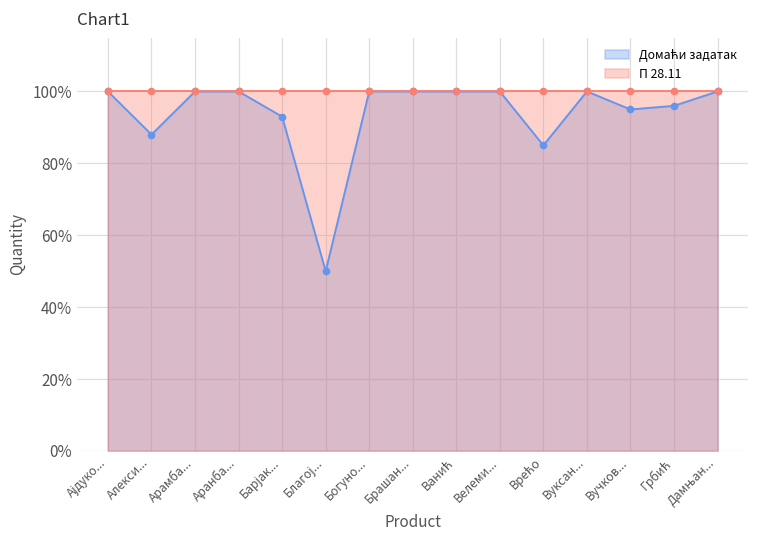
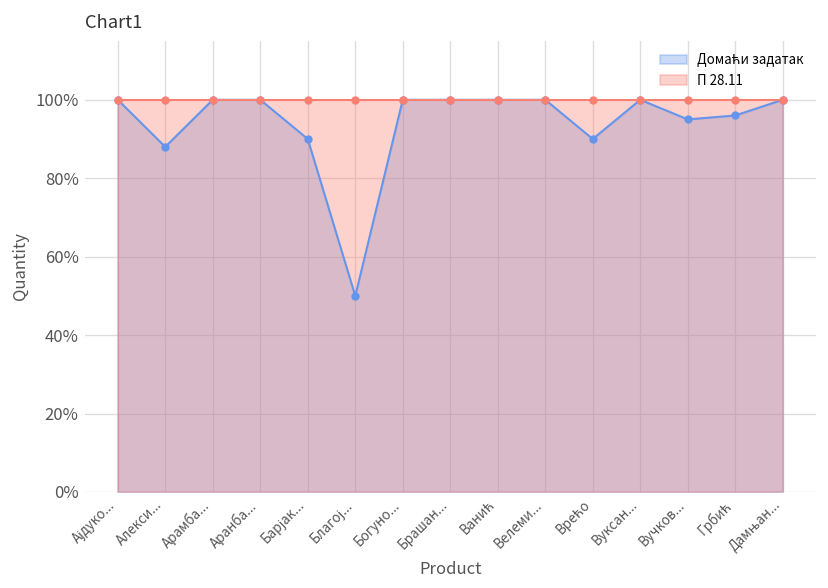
  {
    "Домаћи задатак": {
      "Алекси...": "88%",
-     "Барјак...": "93%",
+     "Барјак...": "90%",
      "Благој...": "50%",
-     "Врећо": "85%",
+     "Врећо": "90%",
      "Вучков...": "95%",
      "Грбић": "96%"
    },
    "П 28.11": {
      "Алекси...": "100%",
      "Барјак...": "100%",
      "Благој...": "100%",
      "Врећо": "100%",
      "Вучков...": "100%",
      "Грбић": "100%"
    }
  }
